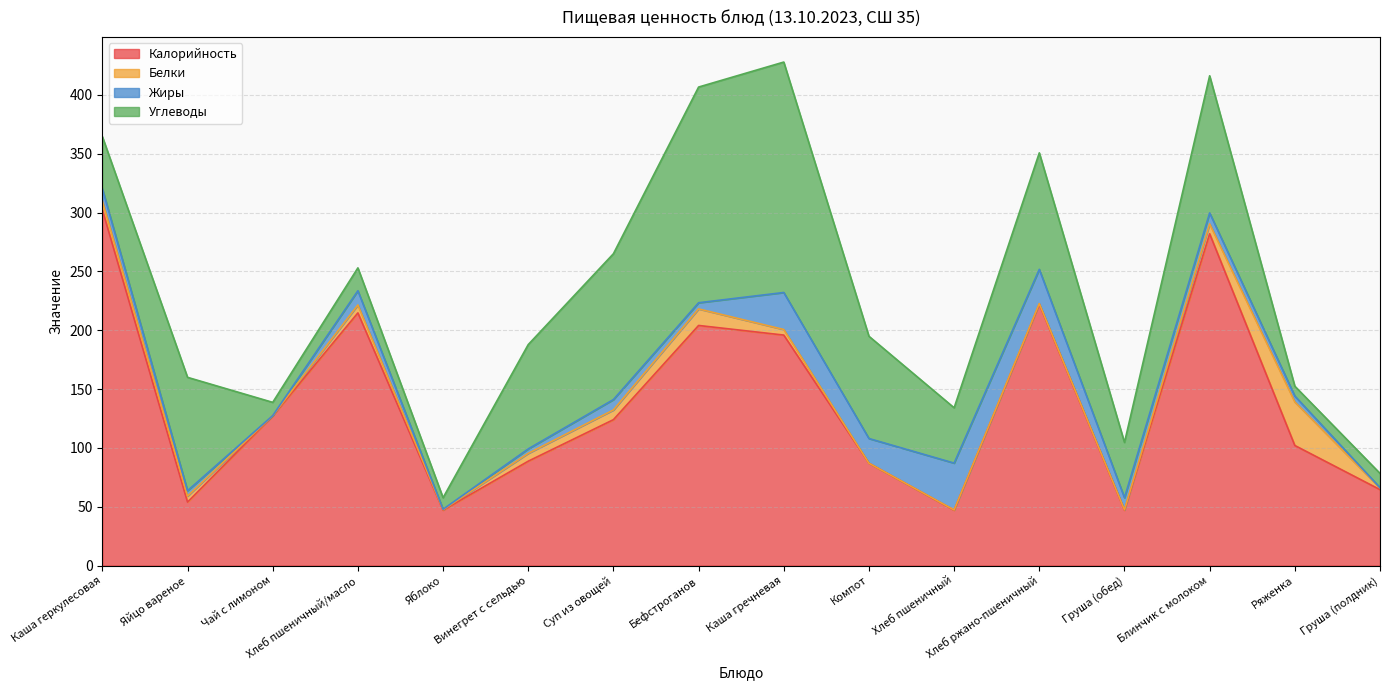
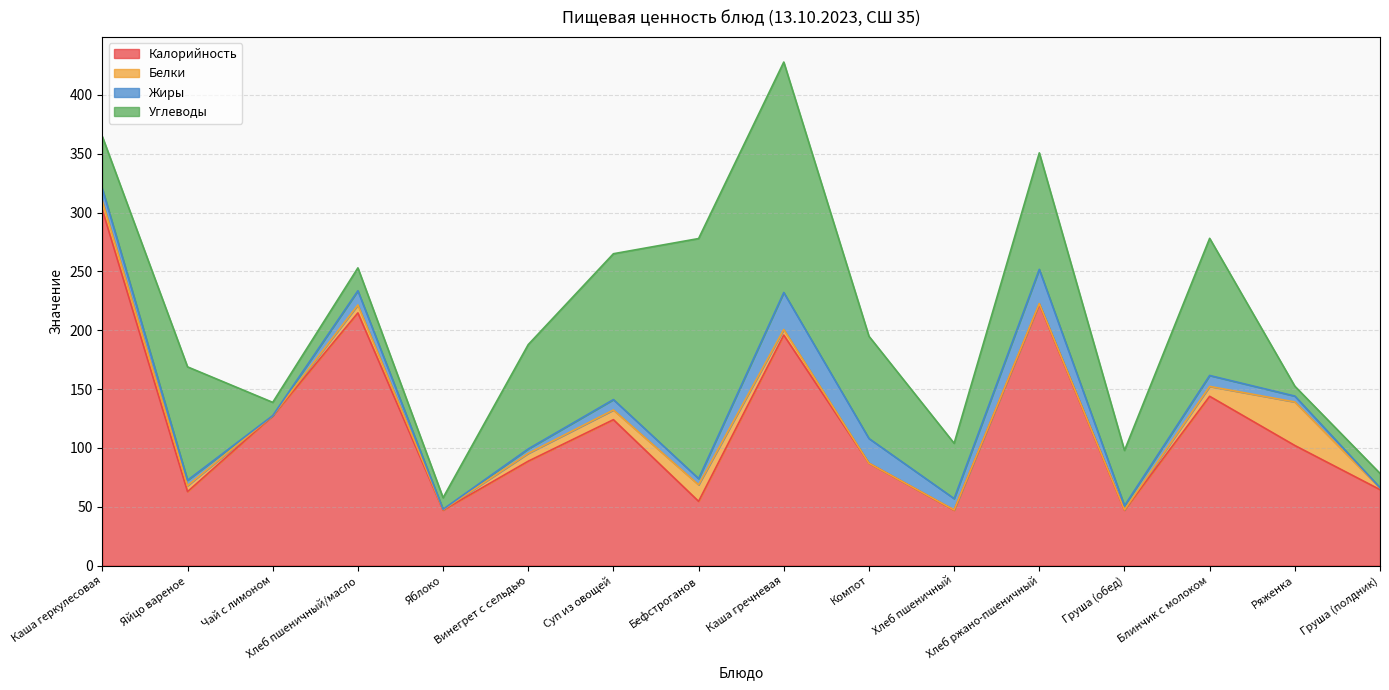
  {
    "Калорийность": {
      "Каша геркулесовая": 302,
-     "Яйцо вареное": 54,
+     "Яйцо вареное": 63,
      "Хлеб пшеничный/масло": 215,
      "Винегрет с сельдью": 89,
      "Суп из овощей": 124,
-     "Бефстроганов": 204,
+     "Бефстроганов": 55,
      "Каша гречневая": 196,
-     "Блинчик с молоком": 282,
+     "Блинчик с молоком": 144,
      "Ряженка": 102
    },
    "Белки": {
      "Каша геркулесовая": 7,
      "Яйцо вареное": 5,
      "Хлеб пшеничный/масло": 7,
      "Винегрет с сельдью": 7,
      "Суп из овощей": 8,
      "Бефстроганов": 14,
      "Каша гречневая": 5,
      "Блинчик с молоком": 8,
      "Ряженка": 37
    },
    "Жиры": {
      "Каша геркулесовая": 11,
      "Яйцо вареное": 5,
      "Хлеб пшеничный/масло": 12,
      "Винегрет с сельдью": 4,
      "Суп из овощей": 9,
      "Бефстроганов": 5,
      "Каша гречневая": 31,
      "Компот": 21,
-     "Хлеб пшеничный": 40,
+     "Хлеб пшеничный": 10,
      "Хлеб ржано-пшеничный": 29,
-     "Груша (обед)": 10,
+     "Груша (обед)": 4,
      "Блинчик с молоком": 9,
      "Ряженка": 5
    },
    "Углеводы": {
      "Каша геркулесовая": 44,
      "Яйцо вареное": 96,
      "Чай с лимоном": 11,
      "Хлеб пшеничный/масло": 19,
      "Яблоко": 10,
      "Винегрет с сельдью": 89,
      "Суп из овощей": 124,
-     "Бефстроганов": 183,
+     "Бефстроганов": 204,
      "Каша гречневая": 196,
      "Компот": 87,
      "Хлеб пшеничный": 47,
      "Хлеб ржано-пшеничный": 99,
      "Груша (обед)": 47,
      "Блинчик с молоком": 117,
      "Ряженка": 8,
      "Груша (полдник)": 12
    }
  }
